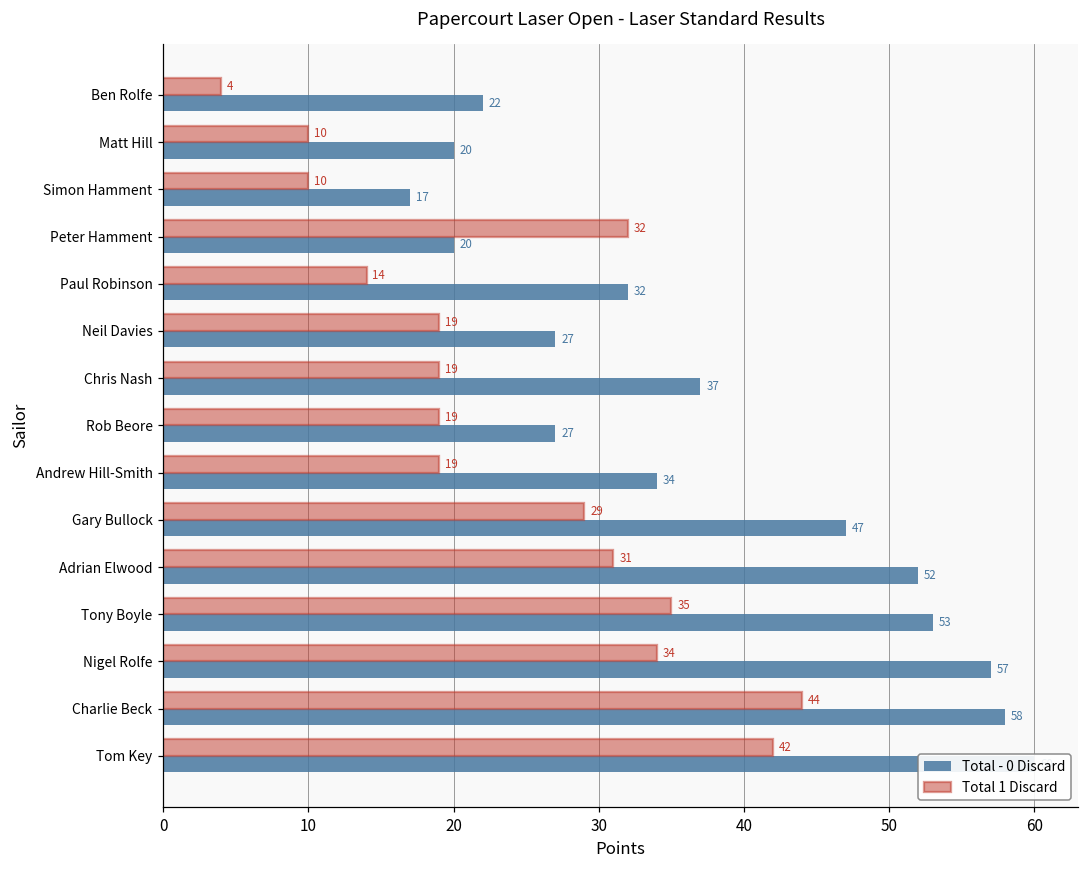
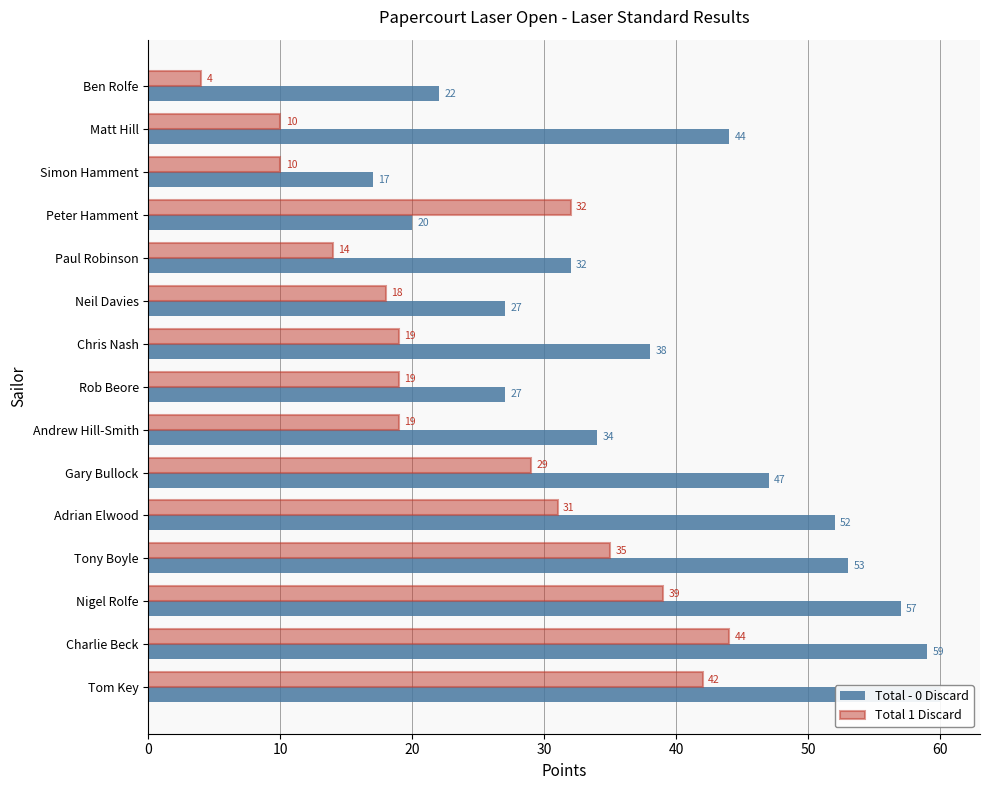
  {
    "Total - 0 Discard": {
      "Ben Rolfe": 22,
-     "Matt Hill": 20,
+     "Matt Hill": 44,
      "Simon Hamment": 17,
      "Peter Hamment": 20,
      "Paul Robinson": 32,
      "Neil Davies": 27,
-     "Chris Nash": 37,
+     "Chris Nash": 38,
      "Rob Beore": 27,
      "Andrew Hill-Smith": 34,
      "Gary Bullock": 47,
      "Adrian Elwood": 52,
      "Tony Boyle": 53,
      "Nigel Rolfe": 57,
-     "Charlie Beck": 58
+     "Charlie Beck": 59
    },
    "Total 1 Discard": {
      "Ben Rolfe": 4,
      "Matt Hill": 10,
      "Simon Hamment": 10,
      "Peter Hamment": 32,
      "Paul Robinson": 14,
-     "Neil Davies": 19,
+     "Neil Davies": 18,
      "Chris Nash": 19,
      "Rob Beore": 19,
      "Andrew Hill-Smith": 19,
      "Gary Bullock": 29,
      "Adrian Elwood": 31,
      "Tony Boyle": 35,
-     "Nigel Rolfe": 34,
+     "Nigel Rolfe": 39,
      "Charlie Beck": 44,
      "Tom Key": 42
    }
  }
